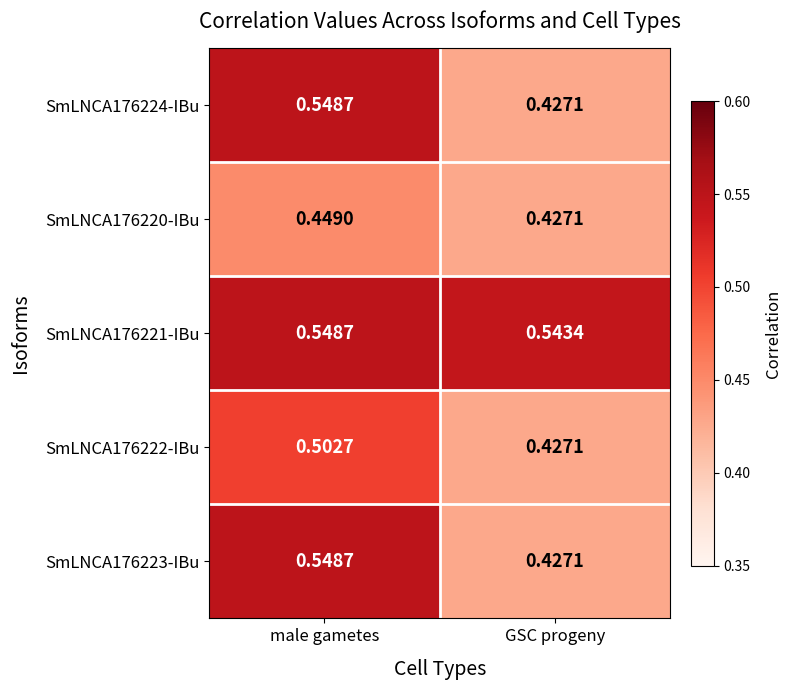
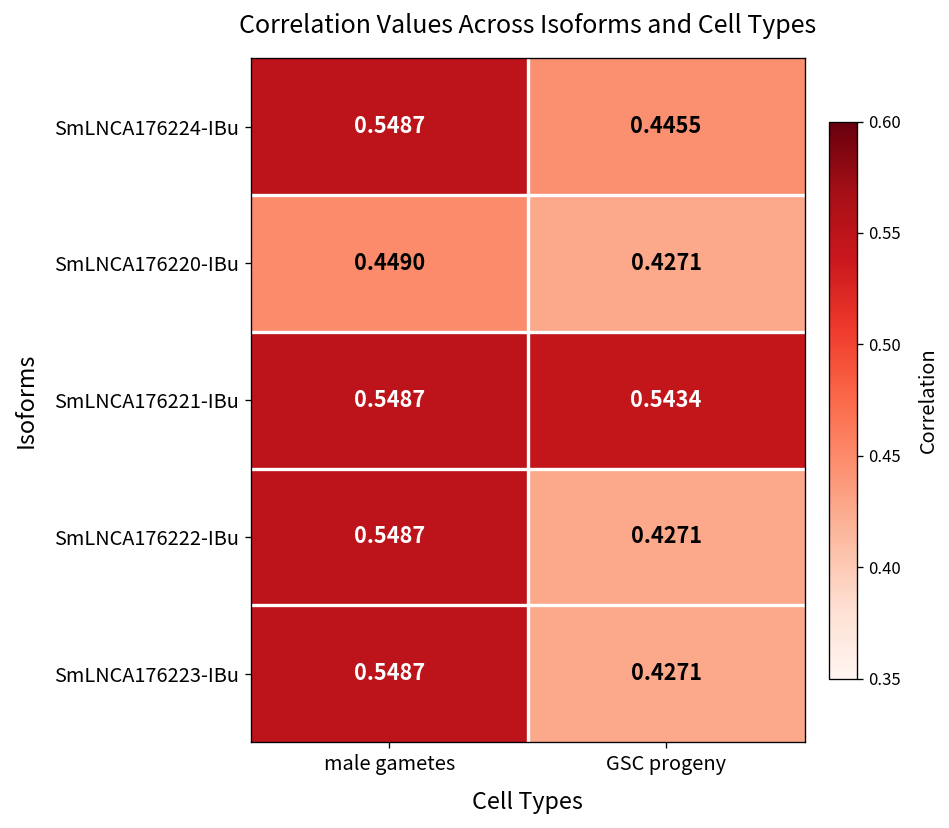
  {
    "SmLNCA176224-IBu": {
      "male gametes": 0.5487,
-     "GSC progeny": 0.4271
+     "GSC progeny": 0.4455
    },
    "SmLNCA176220-IBu": {
      "male gametes": 0.4490,
      "GSC progeny": 0.4271
    },
    "SmLNCA176221-IBu": {
      "male gametes": 0.5487,
      "GSC progeny": 0.5434
    },
    "SmLNCA176222-IBu": {
-     "male gametes": 0.5027,
+     "male gametes": 0.5487,
      "GSC progeny": 0.4271
    },
    "SmLNCA176223-IBu": {
      "male gametes": 0.5487,
      "GSC progeny": 0.4271
    }
  }
